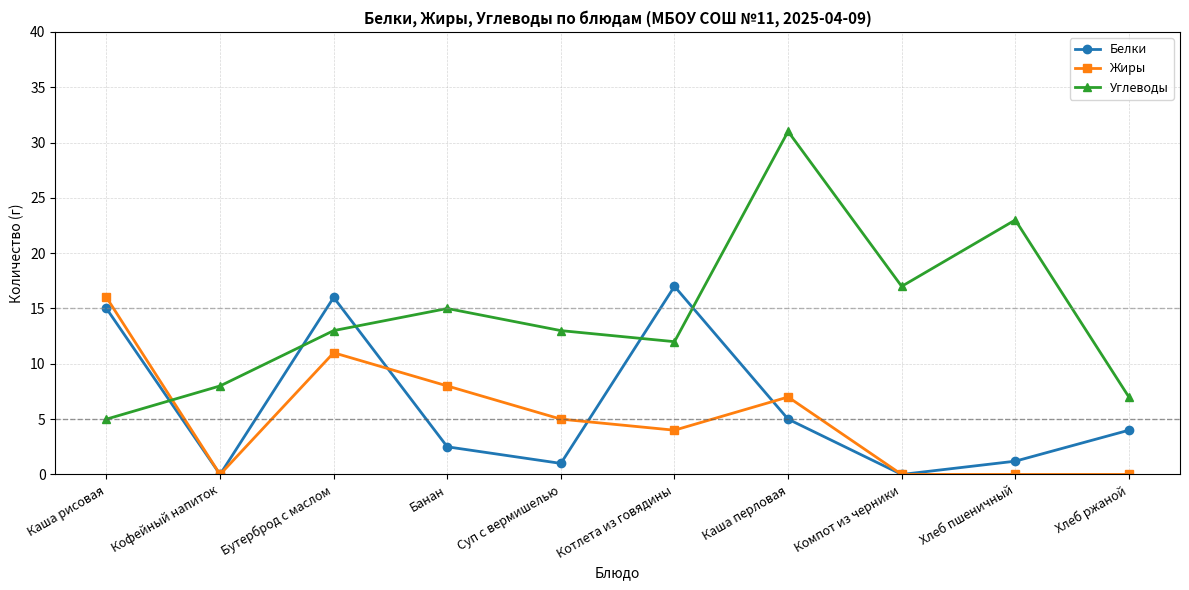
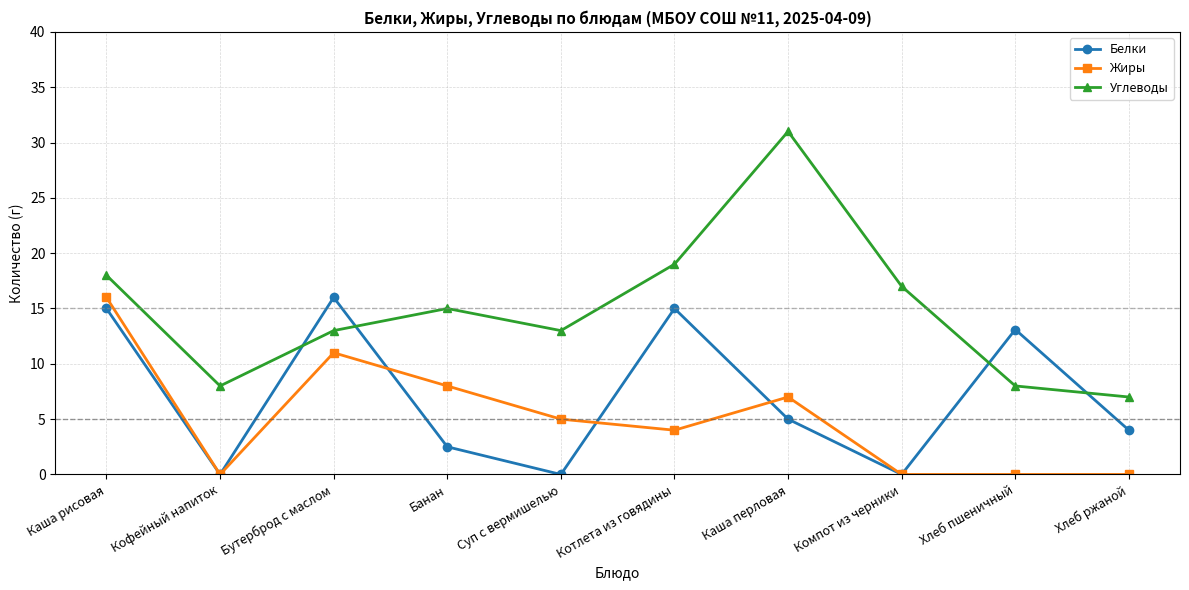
  {
    "Белки": {
      "Каша рисовая": 15.0,
      "Бутерброд с маслом": 16.0,
      "Банан": 2.5,
-     "Суп с вермишелью": 1,
-     "Котлета из говядины": 17,
+     "Суп с вермишелью": 0,
+     "Котлета из говядины": 15,
      "Каша перловая": 5.0,
-     "Хлеб пшеничный": 1.2,
+     "Хлеб пшеничный": 13.1,
      "Хлеб ржаной": 4.0
    },
    "Жиры": {
      "Каша рисовая": 16.0,
      "Бутерброд с маслом": 11.0,
      "Банан": 8.0,
      "Суп с вермишелью": 5.0,
      "Котлета из говядины": 4.0,
      "Каша перловая": 7.0,
      "Хлеб пшеничный": 0.0,
      "Хлеб ржаной": 0.0
    },
    "Углеводы": {
-     "Каша рисовая": 5,
+     "Каша рисовая": 18,
      "Кофейный напиток": 8,
      "Бутерброд с маслом": 13,
      "Банан": 15,
      "Суп с вермишелью": 13,
-     "Котлета из говядины": 12,
+     "Котлета из говядины": 19,
      "Каша перловая": 31,
      "Компот из черники": 17,
-     "Хлеб пшеничный": 23,
+     "Хлеб пшеничный": 8,
      "Хлеб ржаной": 7
    }
  }
